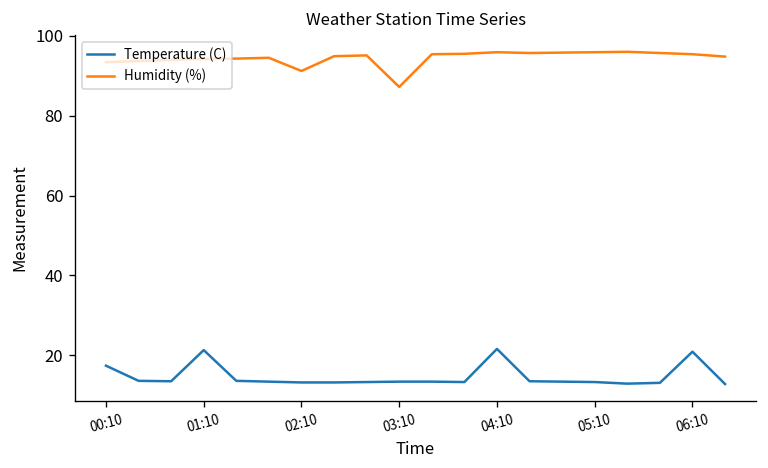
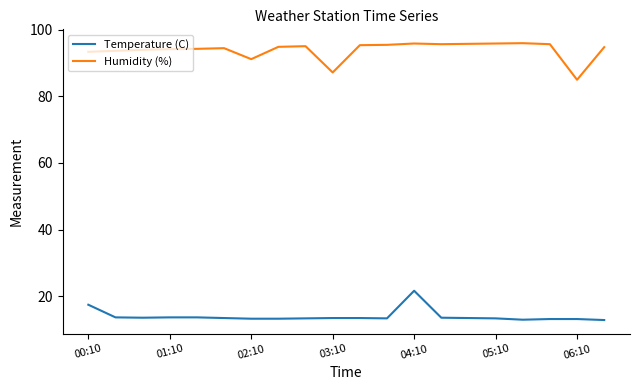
  {
    "Temperature (C)": {
      "00:10": 17,
-     "01:10": 21,
+     "01:10": 14,
      "02:10": 13,
      "03:10": 13,
      "04:10": 22,
      "05:10": 13,
-     "06:10": 21
+     "06:10": 13
    },
    "Humidity (%)": {
      "02:10": 91,
      "03:10": 87,
      "04:10": 96,
      "05:10": 96,
-     "06:10": 95
+     "06:10": 85
    }
  }
